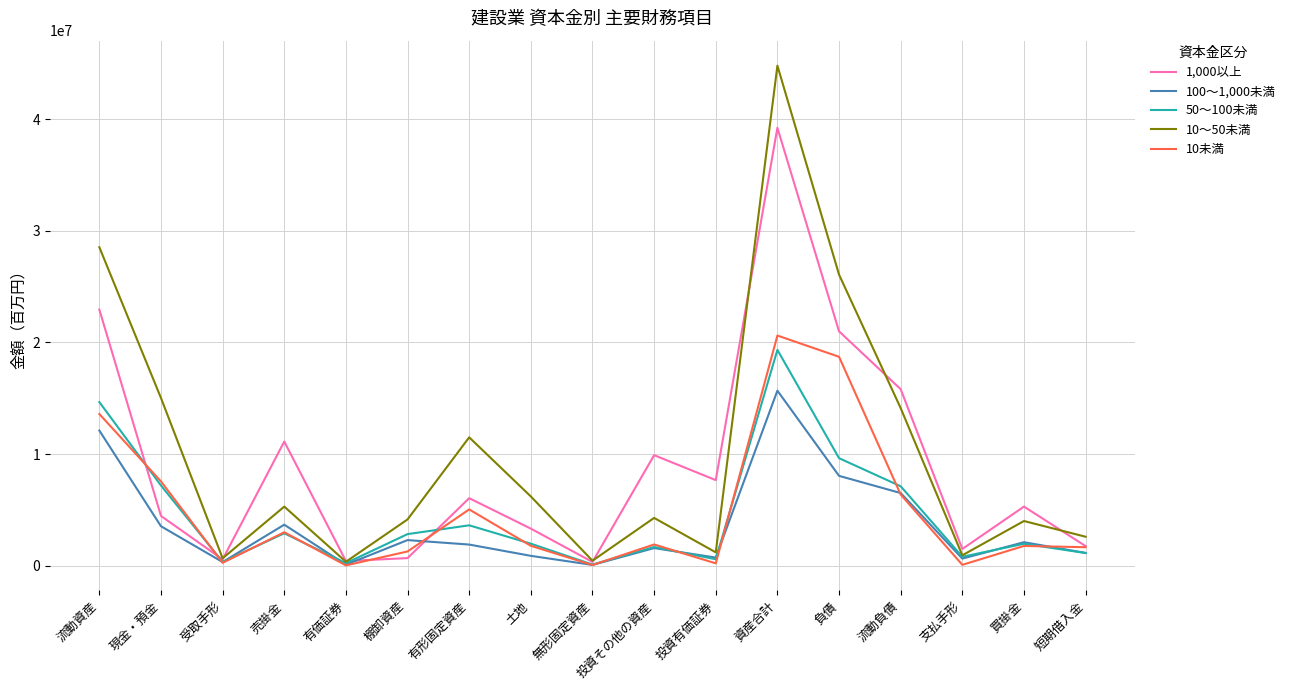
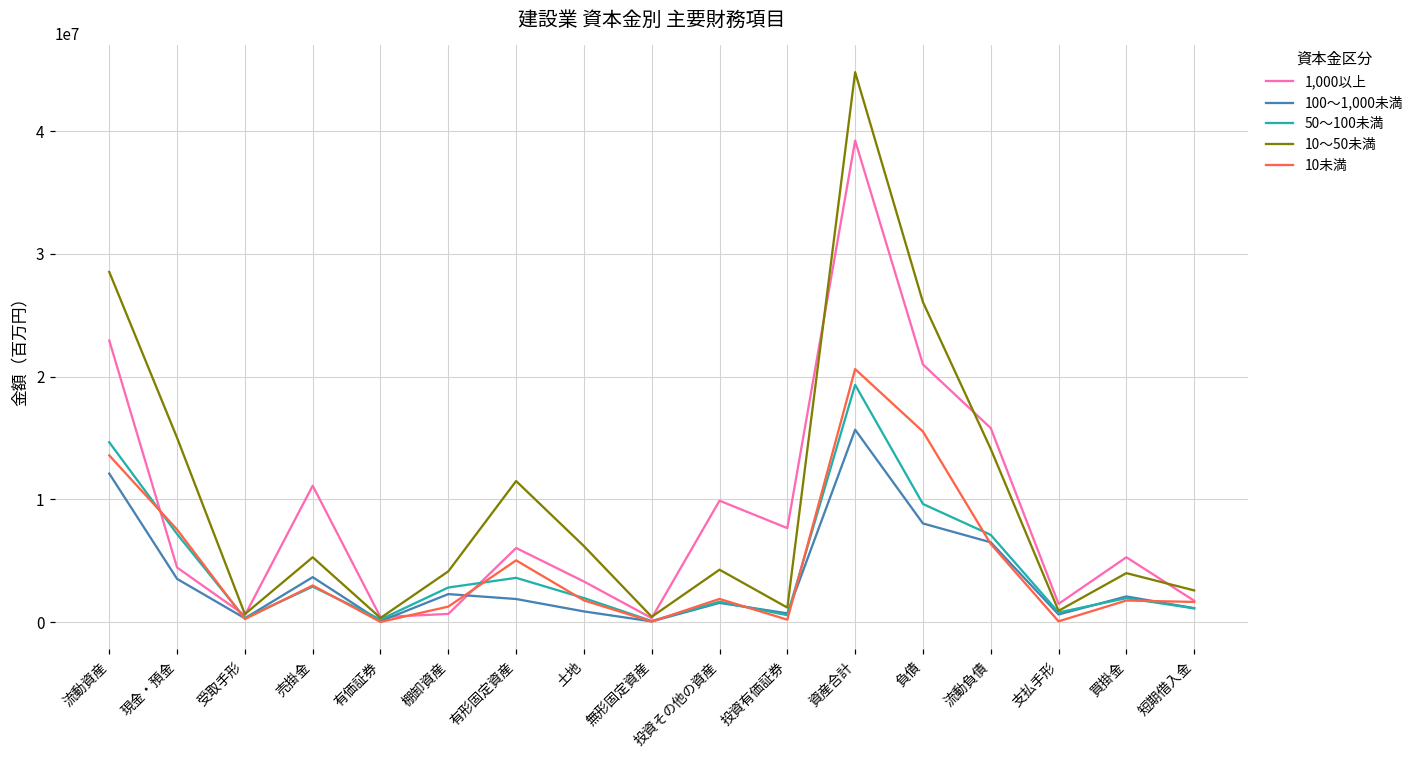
  {
    "1,000以上": {
      "流動資産": 22900000,
      "現金・預金": 4500000,
      "売掛金": 11100000,
      "棚卸資産": 700000,
      "有形固定資産": 6000000,
      "土地": 3300000,
      "投資その他の資産": 9900000,
      "投資有価証券": 7700000,
      "資産合計": 39200000,
      "負債": 21000000,
      "流動負債": 15800000,
      "支払手形": 1500000,
      "買掛金": 5300000
    },
    "100～1,000未満": {
      "流動資産": 12100000,
      "現金・預金": 3500000,
      "売掛金": 3700000,
      "棚卸資産": 2300000,
      "有形固定資産": 1900000,
      "土地": 900000,
      "資産合計": 15700000,
      "負債": 8000000
    },
    "50～100未満": {
      "流動資産": 14700000,
      "現金・預金": 7200000,
      "棚卸資産": 2800000,
      "有形固定資産": 3600000,
      "資産合計": 19300000,
      "負債": 9600000,
      "流動負債": 7100000
    },
    "10～50未満": {
      "流動資産": 28500000,
      "現金・預金": 15000000,
      "売掛金": 5300000,
      "棚卸資産": 4100000,
      "有形固定資産": 11500000,
      "土地": 6200000,
      "投資その他の資産": 4300000,
      "投資有価証券": 1200000,
      "資産合計": 44800000,
      "負債": 26100000,
      "流動負債": 14100000,
      "買掛金": 4000000,
      "短期借入金": 2600000
    },
    "10未満": {
      "流動資産": 13600000,
      "現金・預金": 7500000,
      "棚卸資産": 1300000,
      "有形固定資産": 5000000,
      "投資有価証券": 200000,
      "資産合計": 20600000,
-     "負債": 18700000,
+     "負債": 15500000,
      "支払手形": 100000
    }
  }
